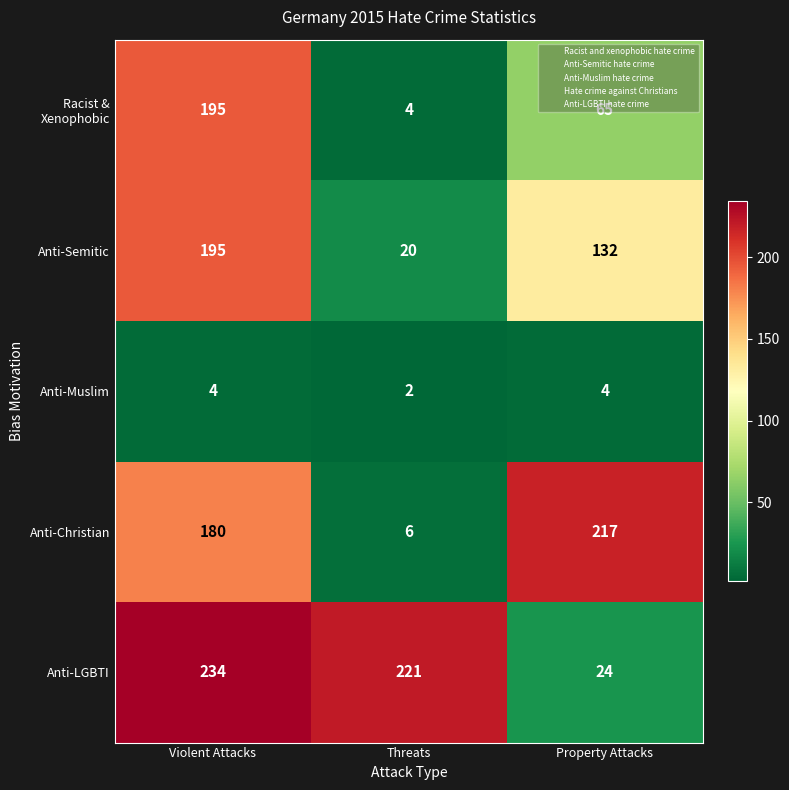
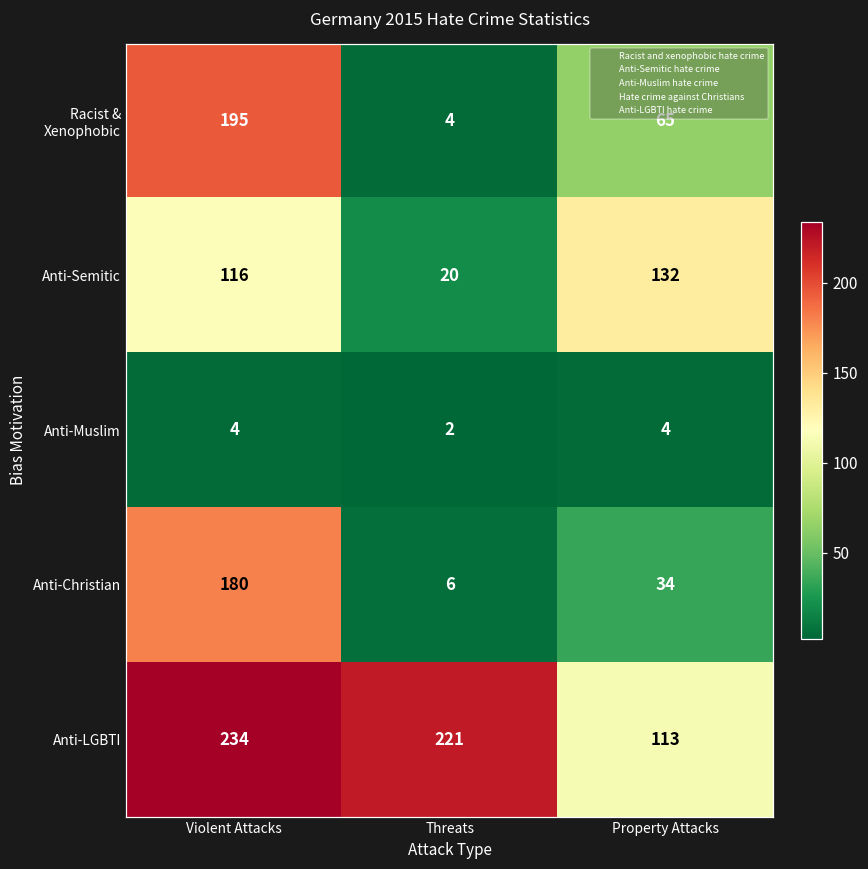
  {
    "Racist & Xenophobic": {
      "Violent Attacks": 195,
      "Threats": 4
    },
    "Anti-Semitic": {
-     "Violent Attacks": 195,
+     "Violent Attacks": 116,
      "Threats": 20,
      "Property Attacks": 132
    },
    "Anti-Muslim": {
      "Violent Attacks": 4,
      "Threats": 2,
      "Property Attacks": 4
    },
    "Anti-Christian": {
      "Violent Attacks": 180,
      "Threats": 6,
-     "Property Attacks": 217
+     "Property Attacks": 34
    },
    "Anti-LGBTI": {
      "Violent Attacks": 234,
      "Threats": 221,
-     "Property Attacks": 24
+     "Property Attacks": 113
    }
  }
